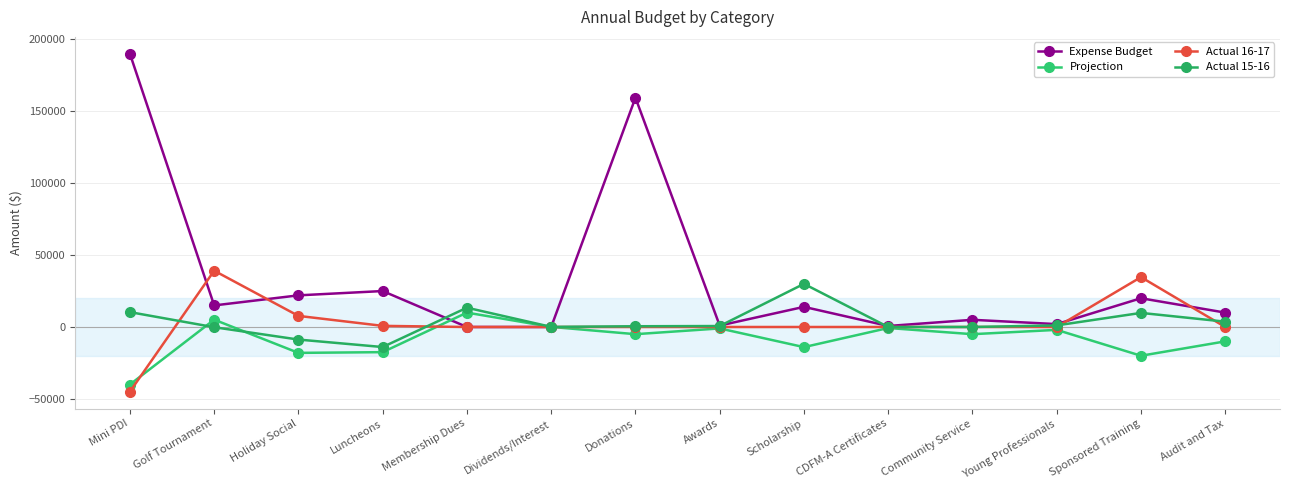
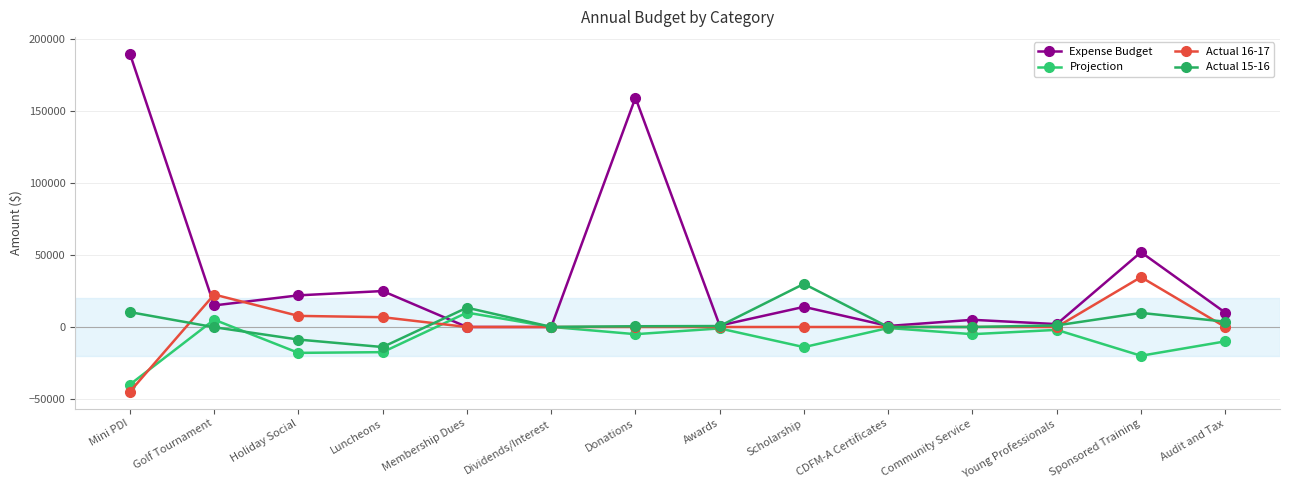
  {
    "Expense Budget": {
      "Mini PDI": 190000,
      "Golf Tournament": 15000,
      "Holiday Social": 22000,
      "Luncheons": 25000,
      "Donations": 159000,
      "Scholarship": 14000,
      "Community Service": 5000,
-     "Sponsored Training": 20000,
+     "Sponsored Training": 52000,
      "Audit and Tax": 10000
    },
    "Actual 16-17": {
      "Mini PDI": -45000,
-     "Golf Tournament": 39000,
+     "Golf Tournament": 23000,
      "Holiday Social": 8000,
-     "Luncheons": 1000,
+     "Luncheons": 7000,
      "Scholarship": 0,
      "Sponsored Training": 35000,
      "Audit and Tax": 0
    }
  }
